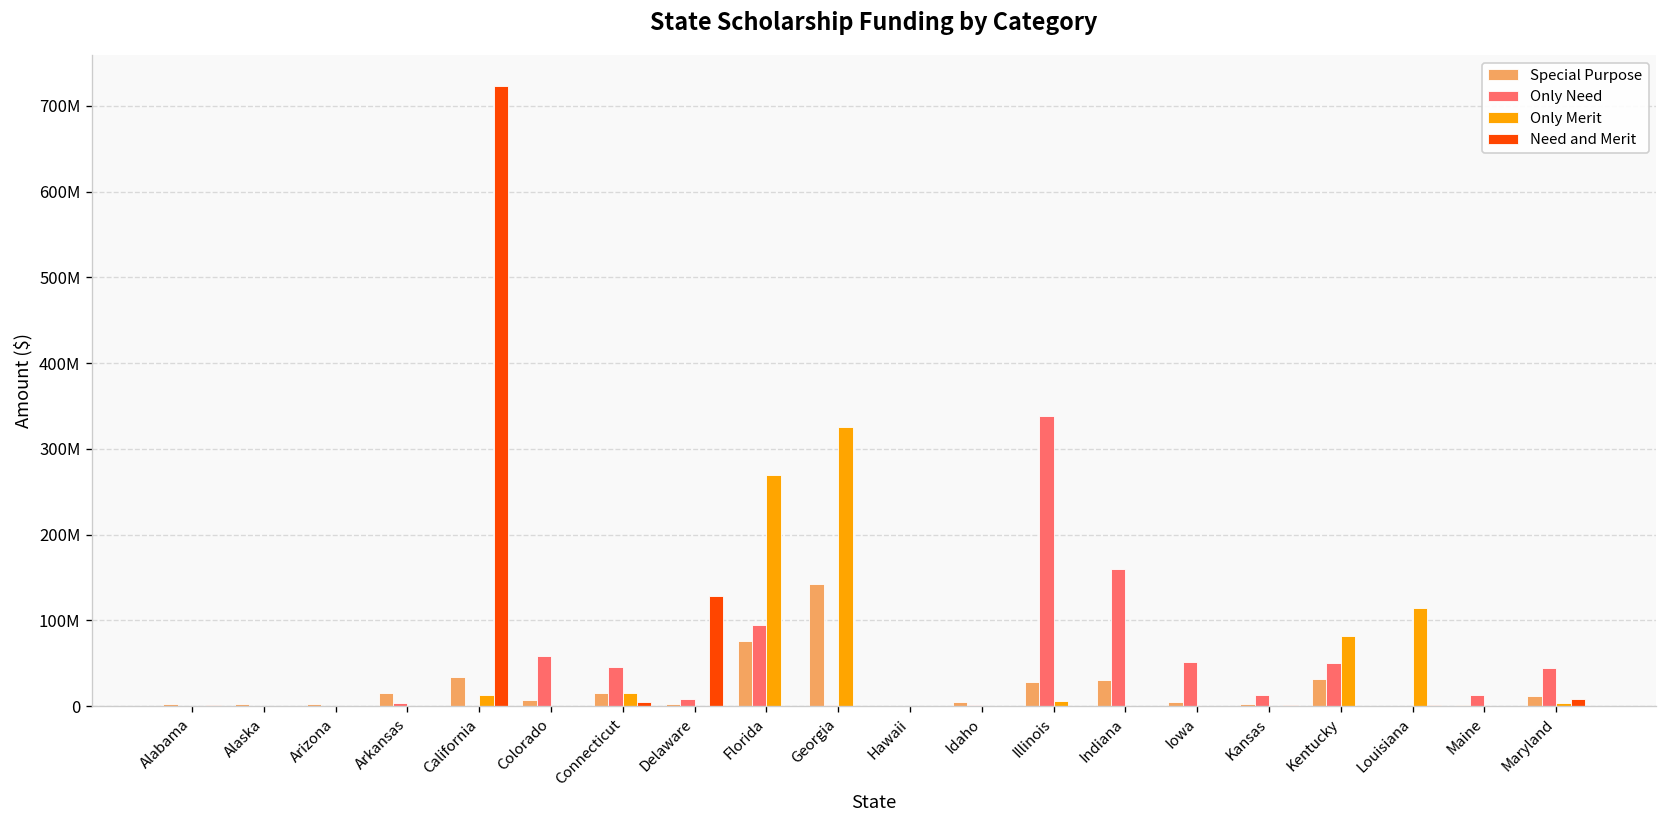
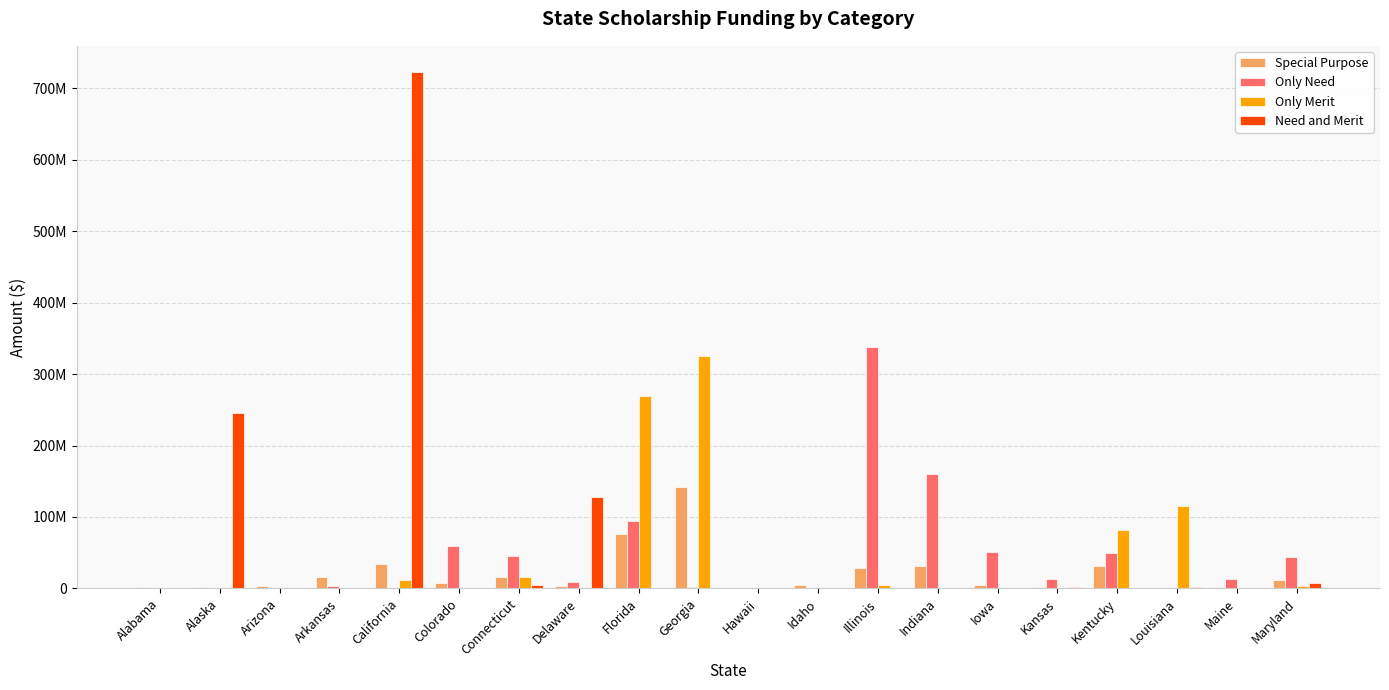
  {
    "Only Merit": {
      "Alabama": 0,
      "Alaska": 0,
      "Arizona": 0,
      "California": 10000000,
      "Colorado": 0,
      "Connecticut": 20000000,
      "Florida": 270000000,
      "Georgia": 330000000,
      "Hawaii": 0,
      "Idaho": 0,
      "Illinois": 10000000,
      "Kansas": 0,
      "Kentucky": 80000000,
      "Louisiana": 110000000,
      "Maine": 0,
      "Maryland": 0
    },
    "Need and Merit": {
-     "Alaska": 0,
+     "Alaska": 250000000,
      "Arkansas": 0,
      "California": 720000000,
      "Colorado": 0,
      "Connecticut": 10000000,
      "Delaware": 130000000,
      "Georgia": 0,
      "Hawaii": 0,
      "Idaho": 0,
      "Illinois": 0,
      "Indiana": 0,
      "Iowa": 0,
      "Kentucky": 0,
      "Maine": 0,
      "Maryland": 10000000
    }
  }
